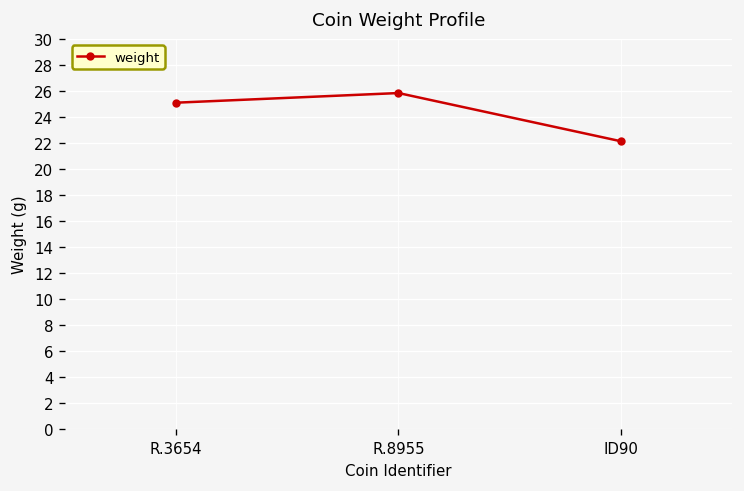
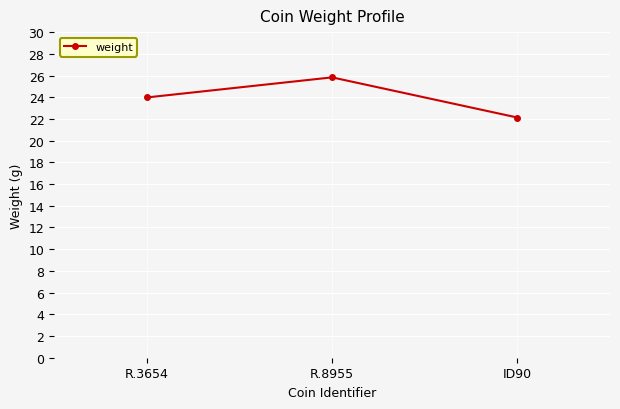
  {
-   "R.3654": 25.1,
+   "R.3654": 24.0,
    "R.8955": 25.8,
    "ID90": 22.1
  }
